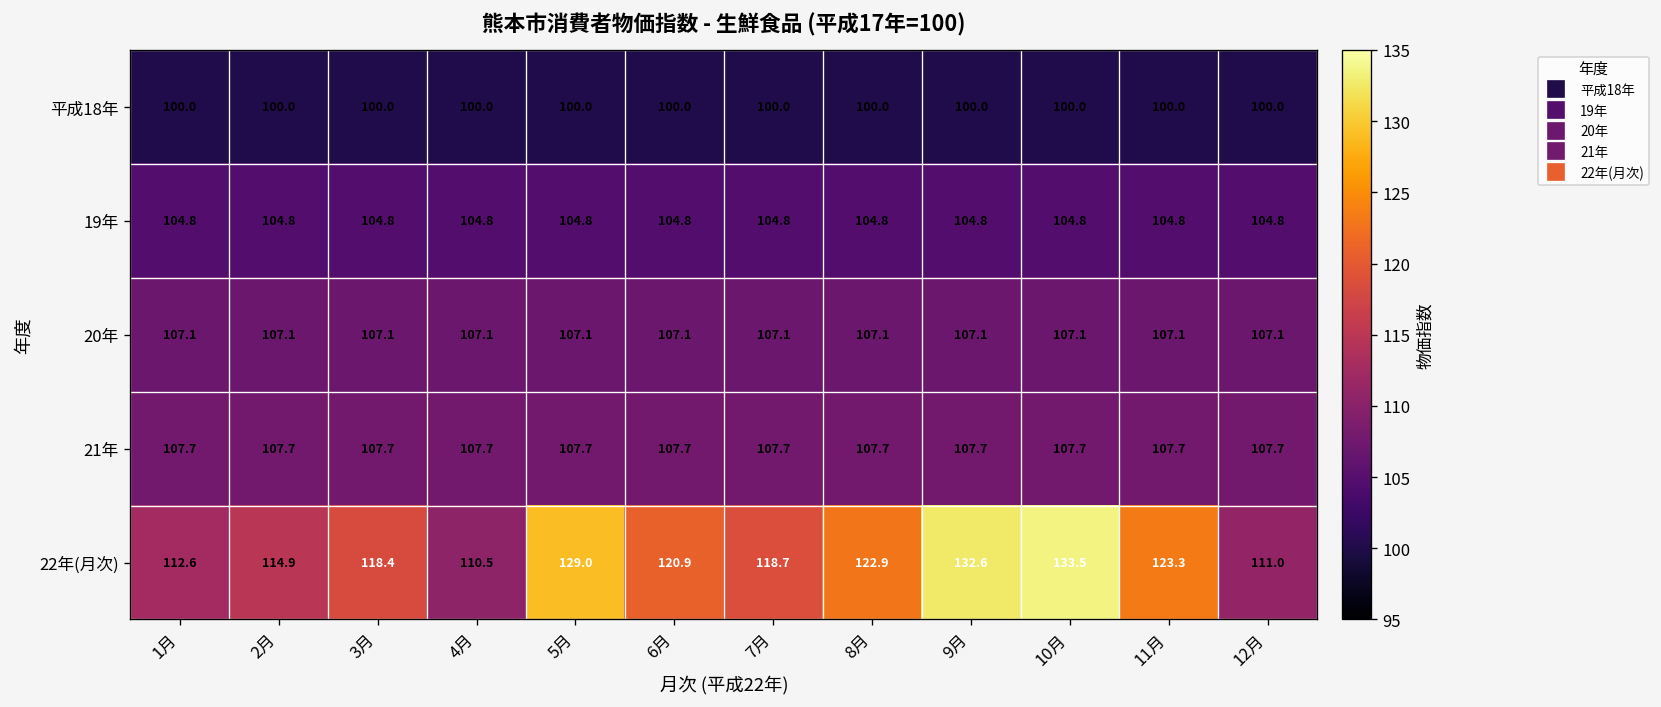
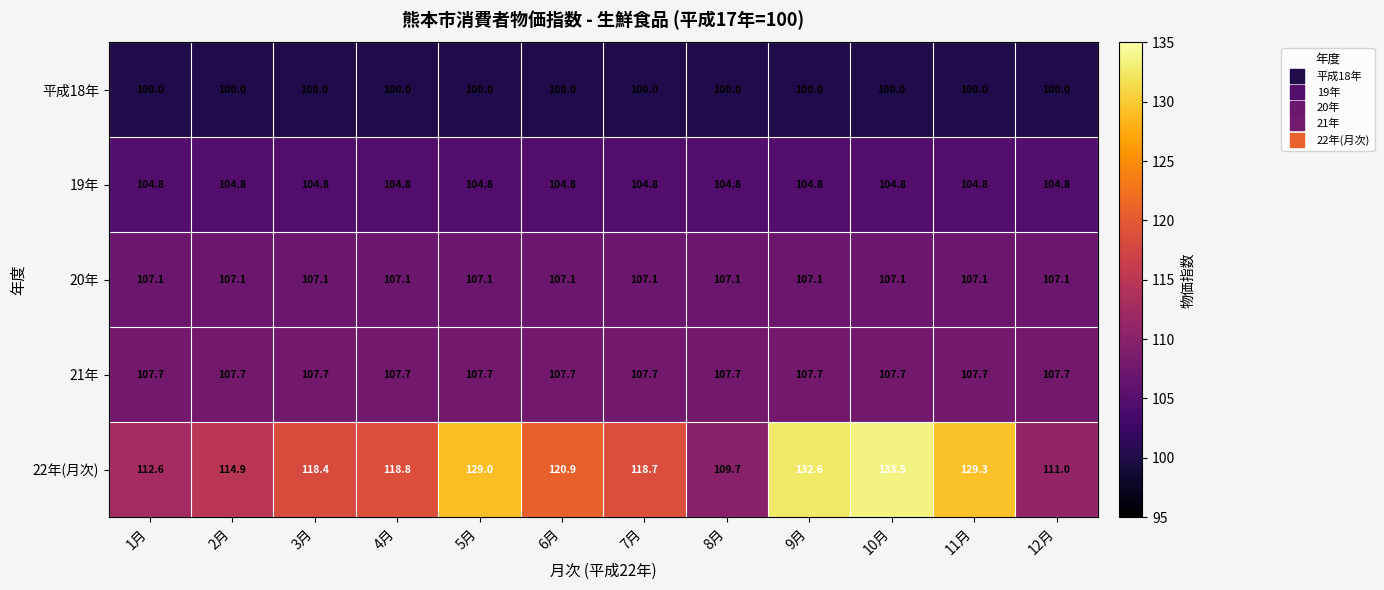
  {
    "平成18年": {
      "1月": 100.0,
      "2月": 100.0,
      "3月": 100.0,
      "4月": 100.0,
      "5月": 100.0,
      "6月": 100.0,
      "7月": 100.0,
      "8月": 100.0,
      "9月": 100.0,
      "10月": 100.0,
      "11月": 100.0,
      "12月": 100.0
    },
    "19年": {
      "1月": 104.8,
      "2月": 104.8,
      "3月": 104.8,
      "4月": 104.8,
      "5月": 104.8,
      "6月": 104.8,
      "7月": 104.8,
      "8月": 104.8,
      "9月": 104.8,
      "10月": 104.8,
      "11月": 104.8,
      "12月": 104.8
    },
    "20年": {
      "1月": 107.1,
      "2月": 107.1,
      "3月": 107.1,
      "4月": 107.1,
      "5月": 107.1,
      "6月": 107.1,
      "7月": 107.1,
      "8月": 107.1,
      "9月": 107.1,
      "10月": 107.1,
      "11月": 107.1,
      "12月": 107.1
    },
    "21年": {
      "1月": 107.7,
      "2月": 107.7,
      "3月": 107.7,
      "4月": 107.7,
      "5月": 107.7,
      "6月": 107.7,
      "7月": 107.7,
      "8月": 107.7,
      "9月": 107.7,
      "10月": 107.7,
      "11月": 107.7,
      "12月": 107.7
    },
    "22年(月次)": {
      "1月": 112.6,
      "2月": 114.9,
      "3月": 118.4,
-     "4月": 110.5,
+     "4月": 118.8,
      "5月": 129.0,
      "6月": 120.9,
      "7月": 118.7,
-     "8月": 122.9,
+     "8月": 109.7,
      "9月": 132.6,
      "10月": 133.5,
-     "11月": 123.3,
+     "11月": 129.3,
      "12月": 111.0
    }
  }
